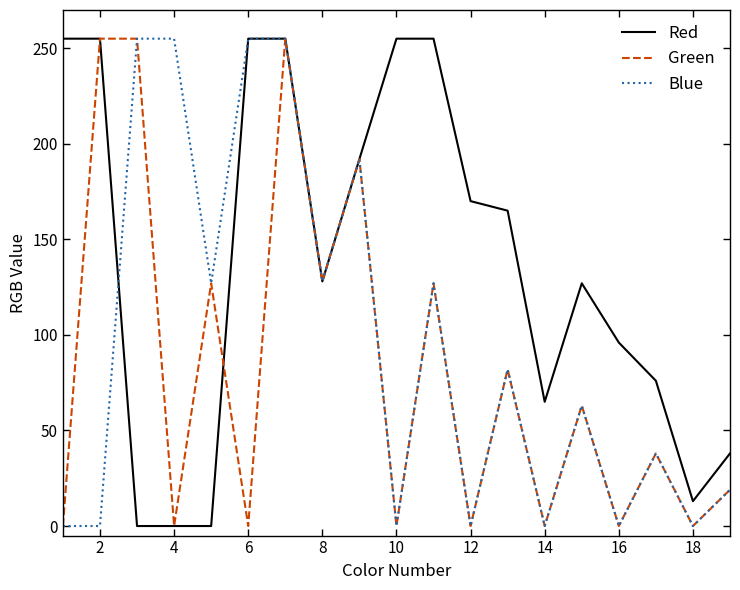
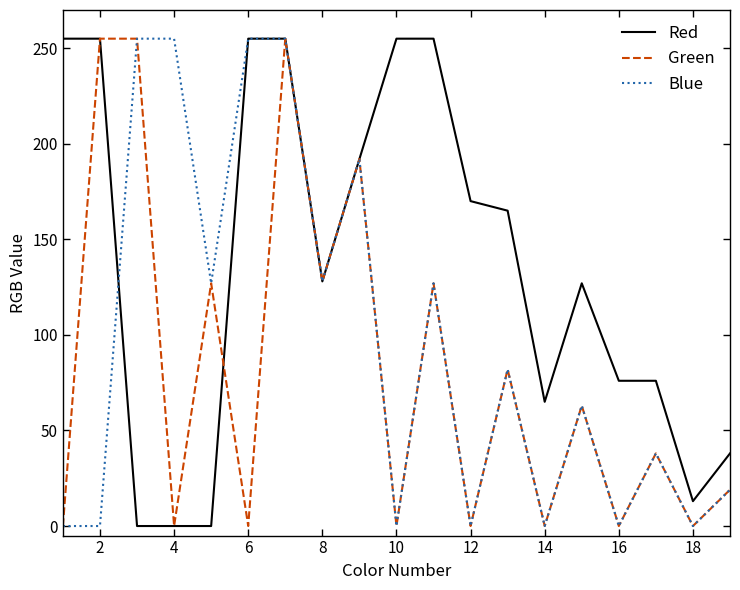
  {
    "Red": {
      "10": 255,
      "12": 170,
      "14": 65,
-     "16": 96,
+     "16": 76,
      "18": 13
    },
    "Green": {
      "6": 0
    },
    "Blue": {
      "2": 0,
      "4": 255
    }
  }
